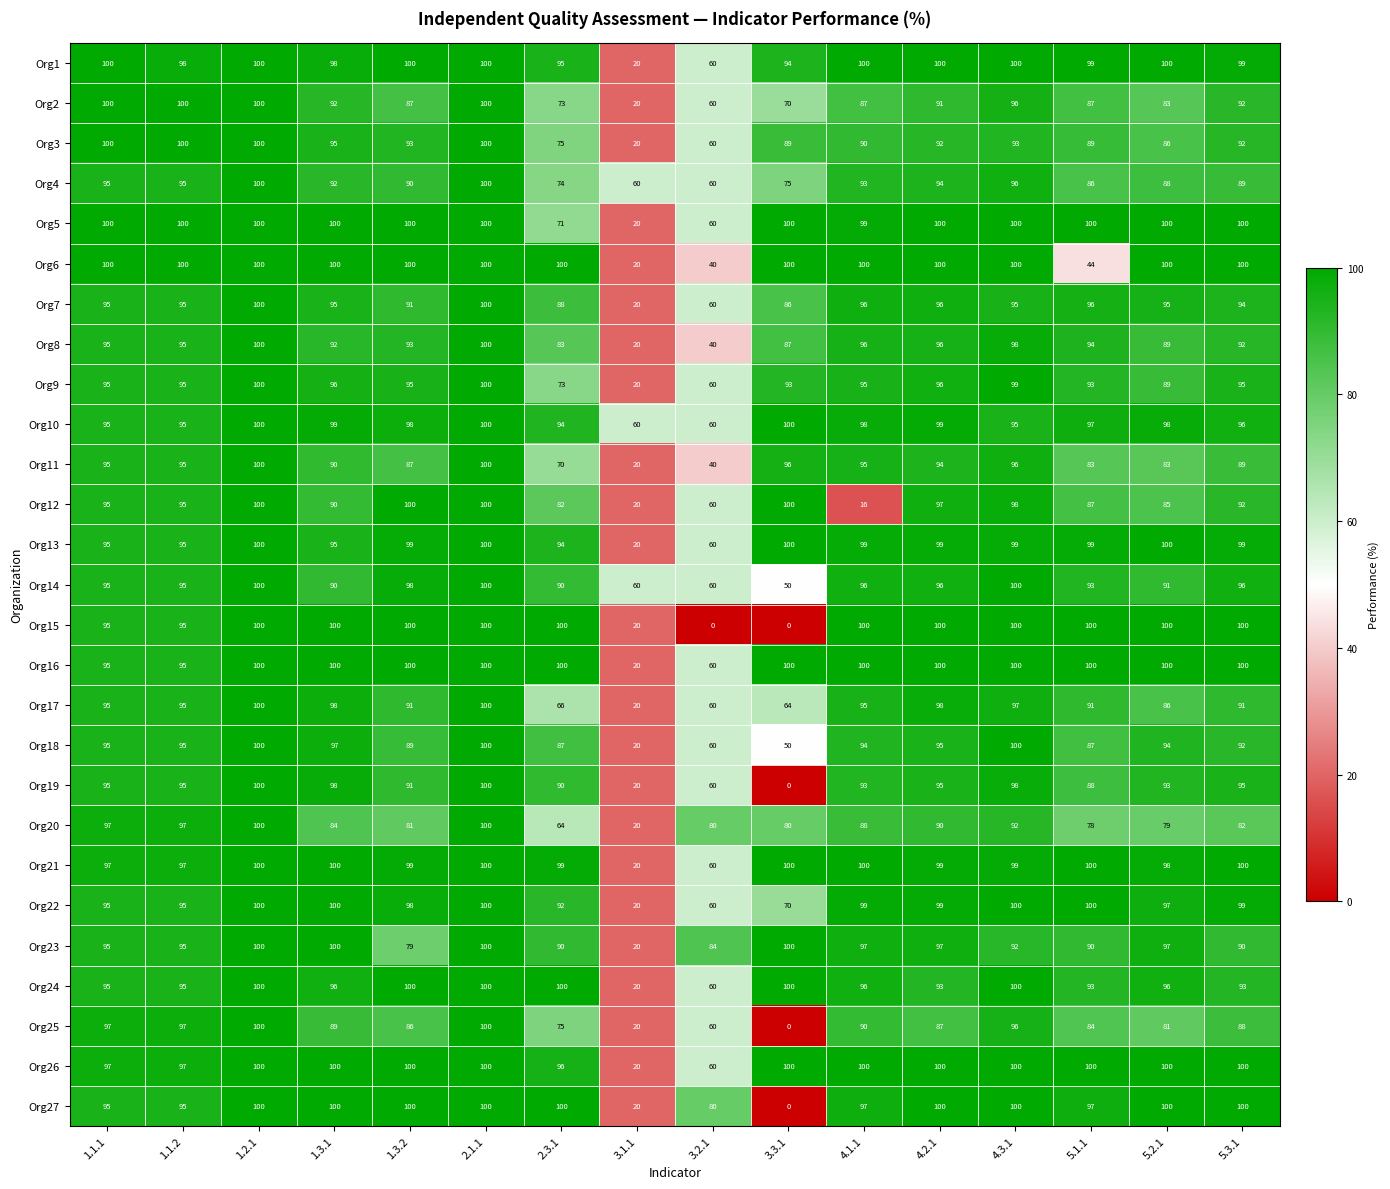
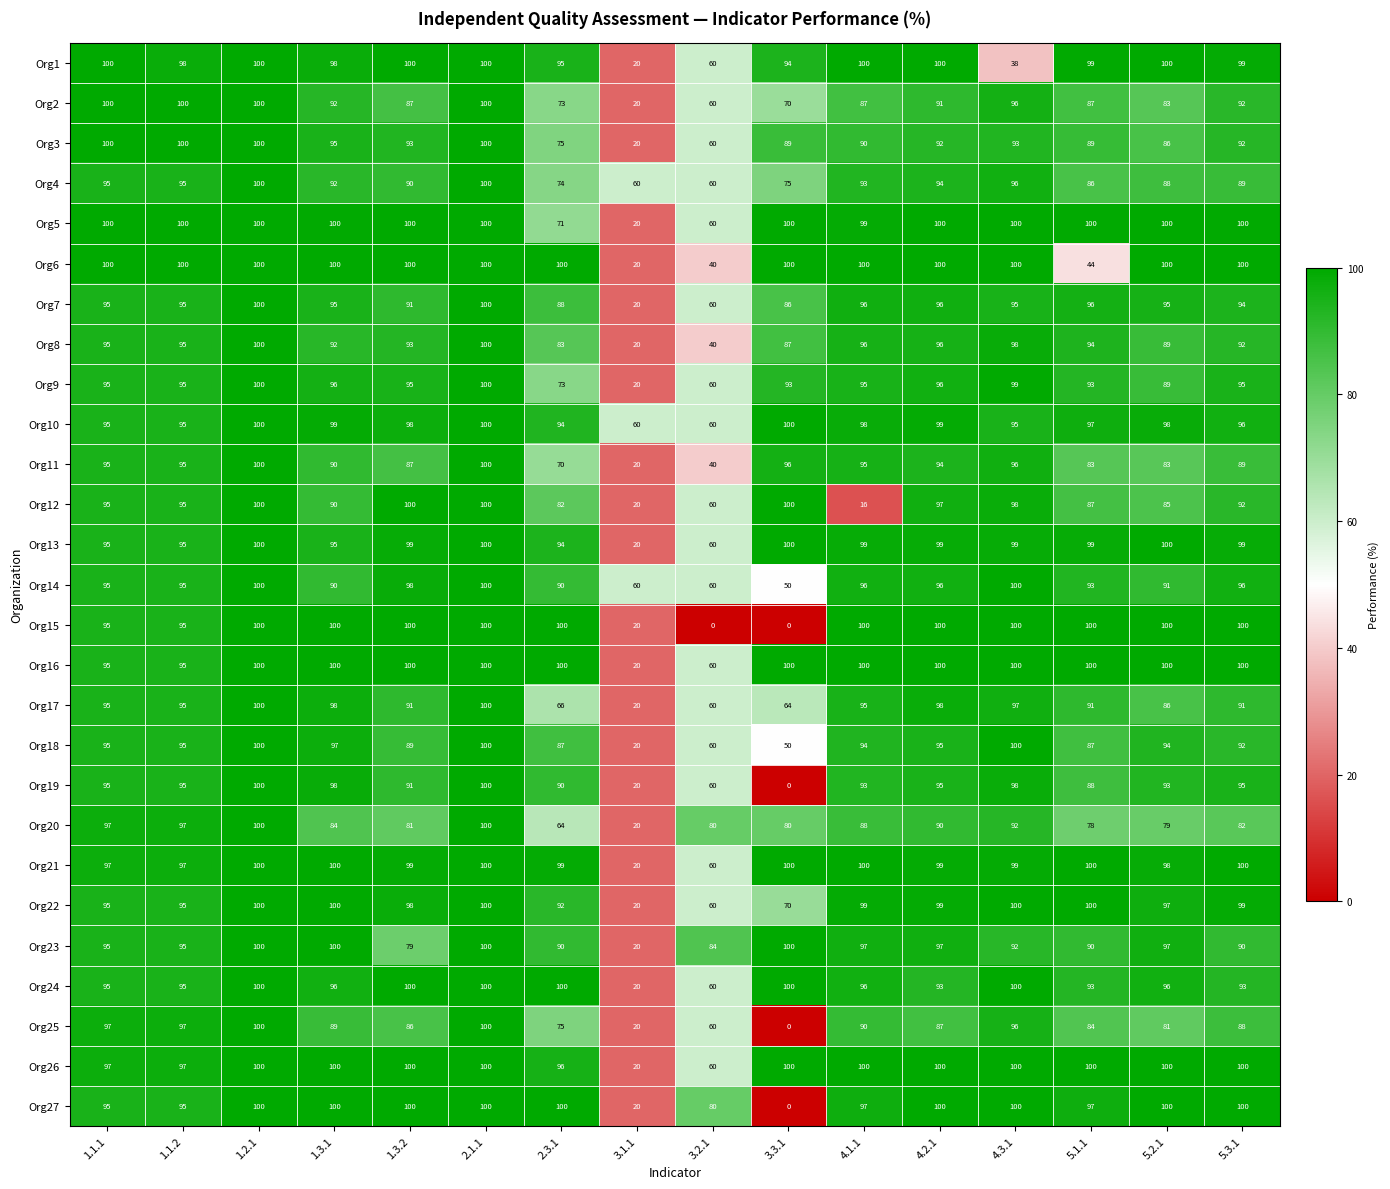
  {
    "Org1": {
      "1.1.1": 100,
      "1.1.2": 98,
      "1.2.1": 100,
      "1.3.1": 98,
      "1.3.2": 100,
      "2.1.1": 100,
      "2.3.1": 95,
      "3.1.1": 20,
      "3.2.1": 60,
      "3.3.1": 94,
      "4.1.1": 100,
      "4.2.1": 100,
-     "4.3.1": 100,
+     "4.3.1": 38,
      "5.1.1": 99,
      "5.2.1": 100,
      "5.3.1": 99
    }
  }
